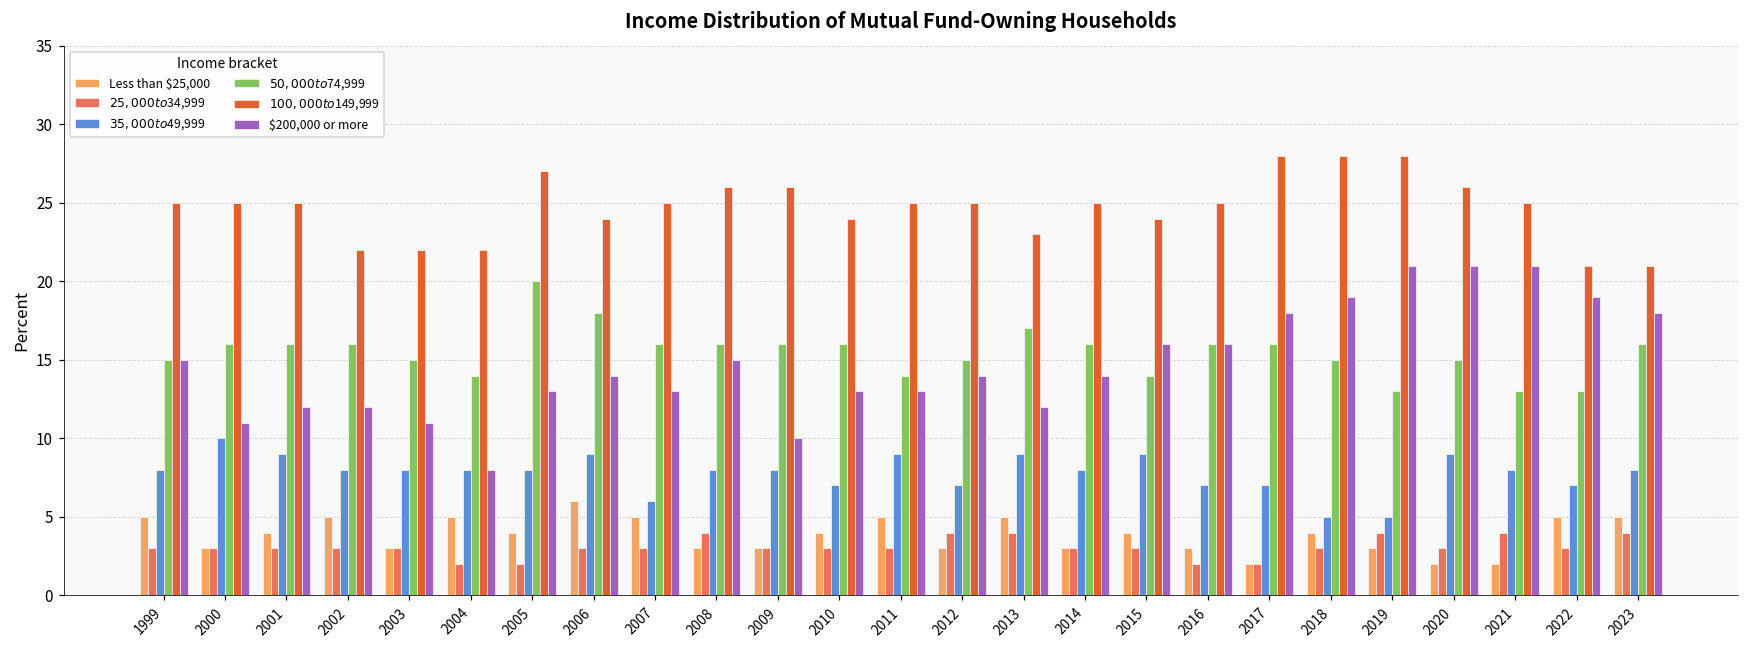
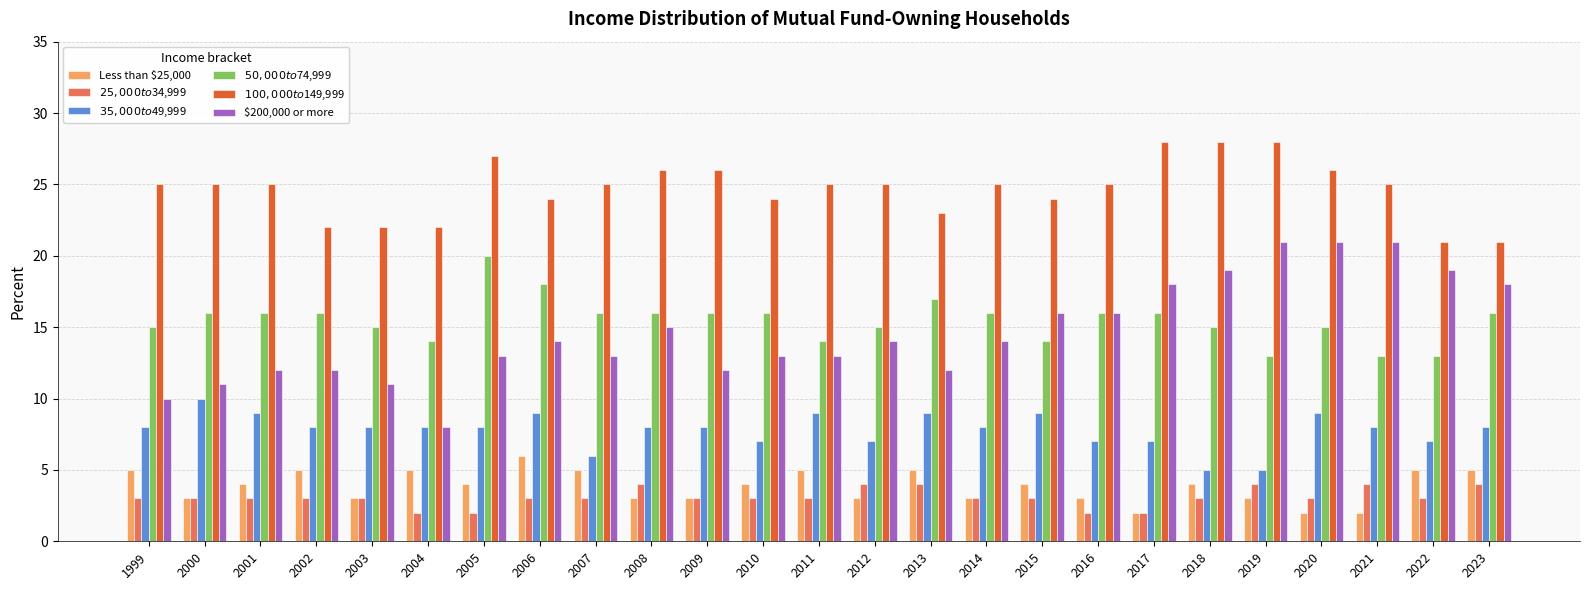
  {
    "$200,000 or more": {
-     "1999": 15,
+     "1999": 10,
      "2000": 11,
      "2001": 12,
      "2002": 12,
      "2003": 11,
      "2004": 8,
      "2005": 13,
      "2006": 14,
      "2007": 13,
      "2008": 15,
-     "2009": 10,
+     "2009": 12,
      "2010": 13,
      "2011": 13,
      "2012": 14,
      "2013": 12,
      "2014": 14,
      "2015": 16,
      "2016": 16,
      "2017": 18,
      "2018": 19,
      "2019": 21,
      "2020": 21,
      "2021": 21,
      "2022": 19,
      "2023": 18
    }
  }
